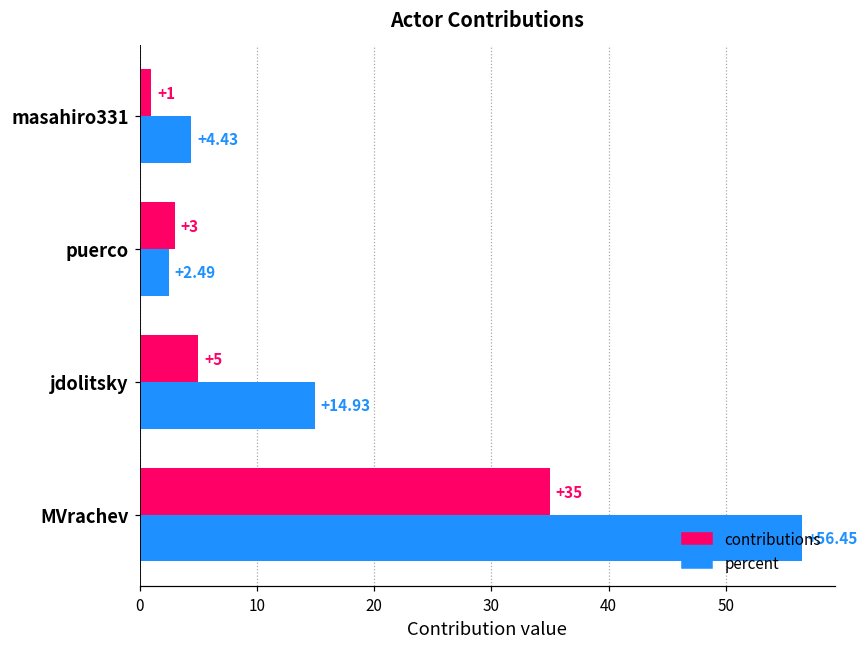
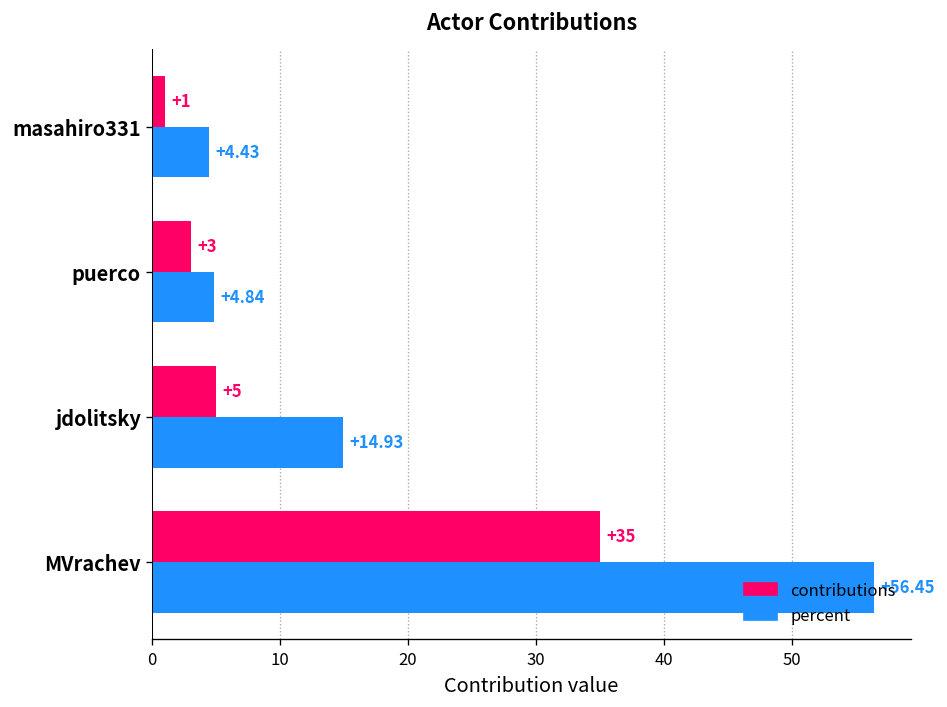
  {
    "contributions": {
      "masahiro331": "+1",
      "puerco": "+3",
      "jdolitsky": "+5",
      "MVrachev": "+35"
    },
    "percent": {
      "masahiro331": "+4.43",
-     "puerco": "+2.49",
+     "puerco": "+4.84",
      "jdolitsky": "+14.93",
      "MVrachev": "+56.45"
    }
  }
